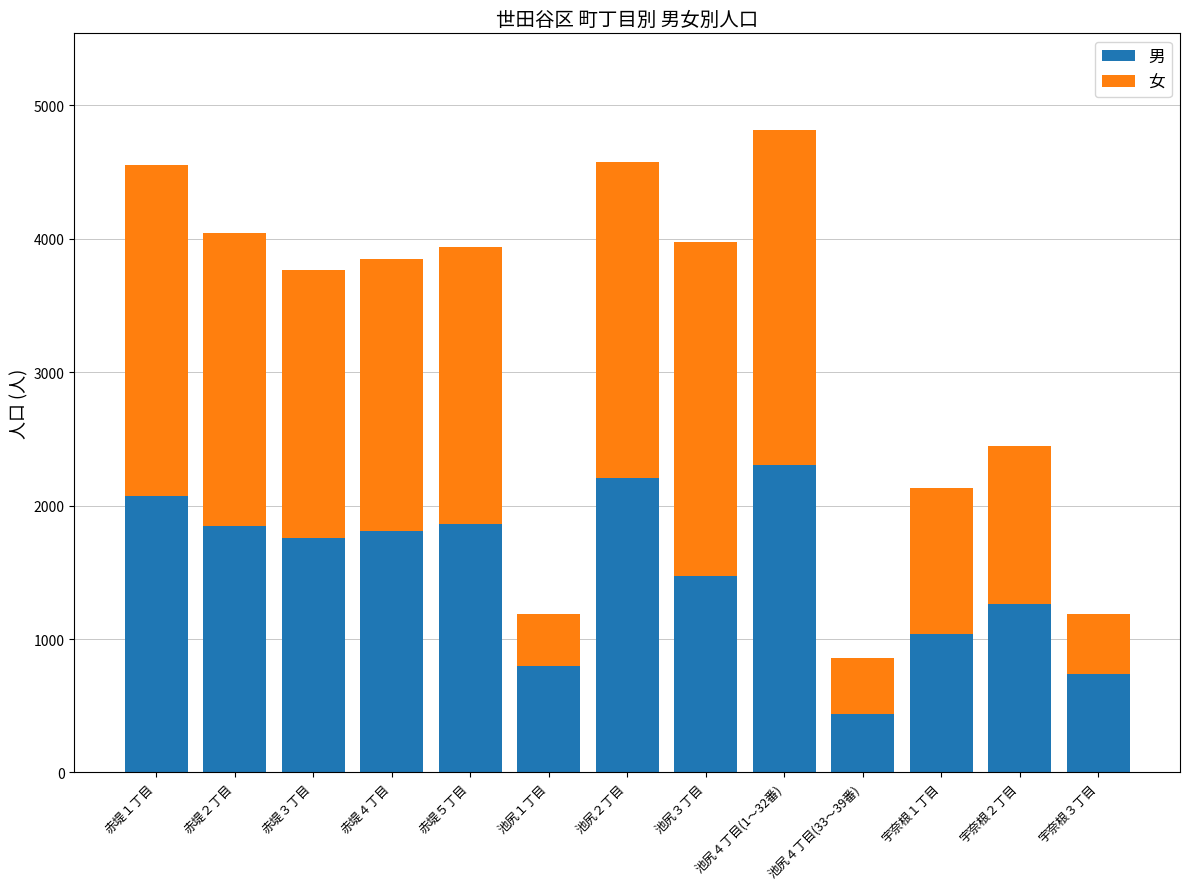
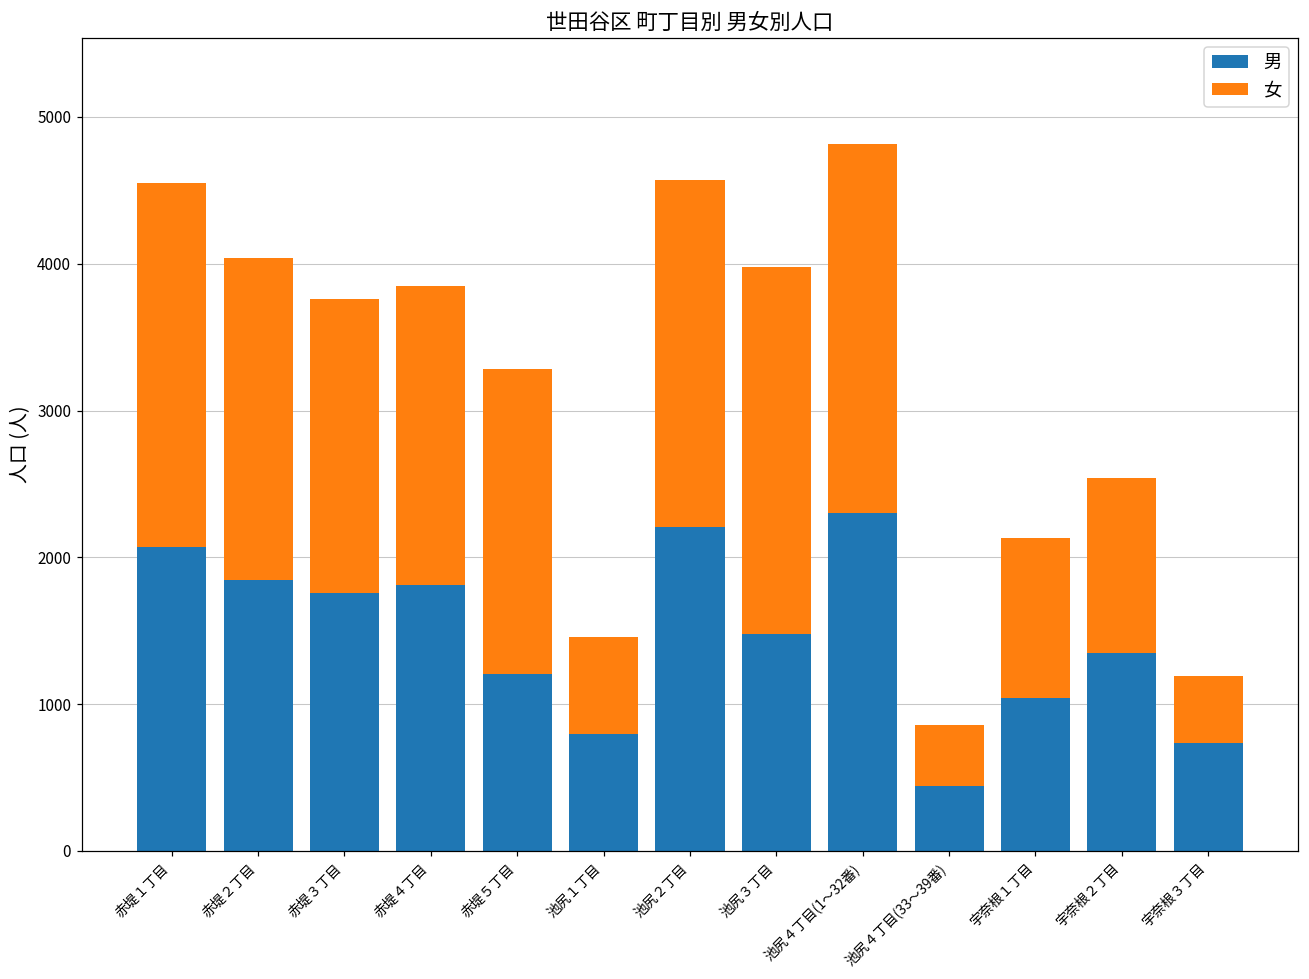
  {
    "男": {
      "赤堤１丁目": 2070,
      "赤堤２丁目": 1850,
      "赤堤３丁目": 1760,
      "赤堤４丁目": 1810,
-     "赤堤５丁目": 1860,
+     "赤堤５丁目": 1210,
      "池尻１丁目": 800,
      "池尻２丁目": 2210,
      "池尻３丁目": 1470,
      "池尻４丁目(1～32番)": 2300,
      "池尻４丁目(33～39番)": 440,
      "宇奈根１丁目": 1040,
-     "宇奈根２丁目": 1260,
+     "宇奈根２丁目": 1350,
      "宇奈根３丁目": 740
    },
    "女": {
      "赤堤１丁目": 2480,
      "赤堤２丁目": 2190,
      "赤堤３丁目": 2000,
      "赤堤４丁目": 2040,
      "赤堤５丁目": 2080,
-     "池尻１丁目": 400,
+     "池尻１丁目": 670,
      "池尻２丁目": 2370,
      "池尻３丁目": 2510,
      "池尻４丁目(1～32番)": 2520,
      "池尻４丁目(33～39番)": 420,
      "宇奈根１丁目": 1090,
      "宇奈根２丁目": 1190,
      "宇奈根３丁目": 450
    }
  }
